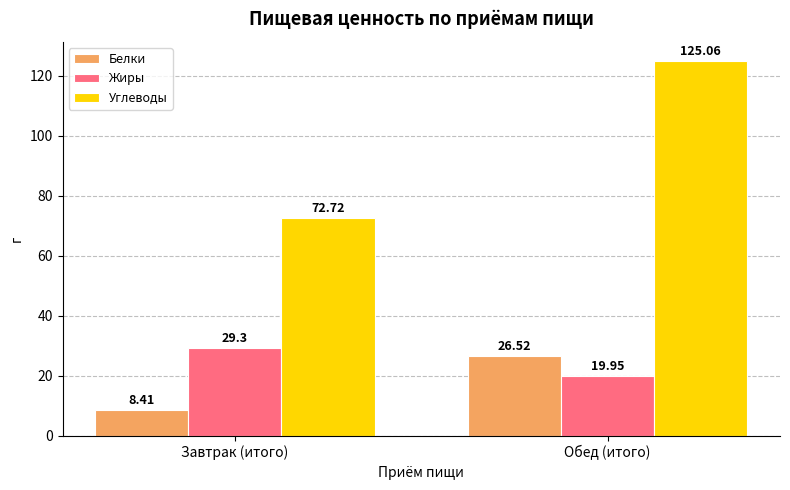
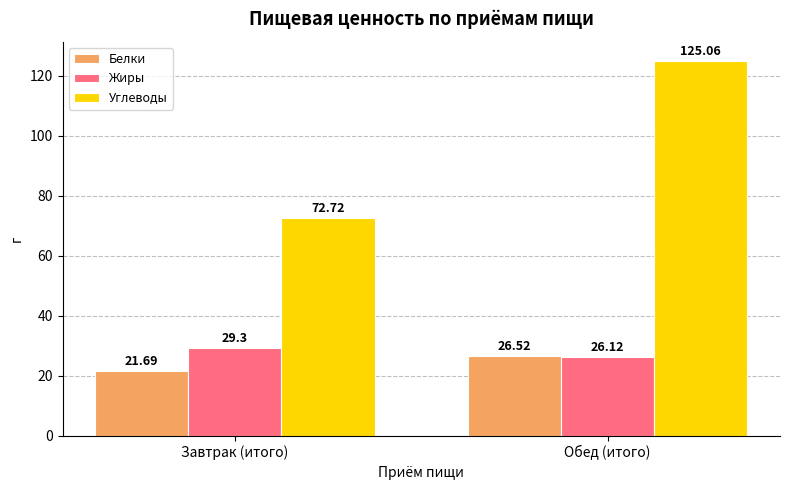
  {
    "Белки": {
-     "Завтрак (итого)": 8.41,
+     "Завтрак (итого)": 21.69,
      "Обед (итого)": 26.52
    },
    "Жиры": {
      "Завтрак (итого)": 29.3,
-     "Обед (итого)": 19.95
+     "Обед (итого)": 26.12
    },
    "Углеводы": {
      "Завтрак (итого)": 72.72,
      "Обед (итого)": 125.06
    }
  }
